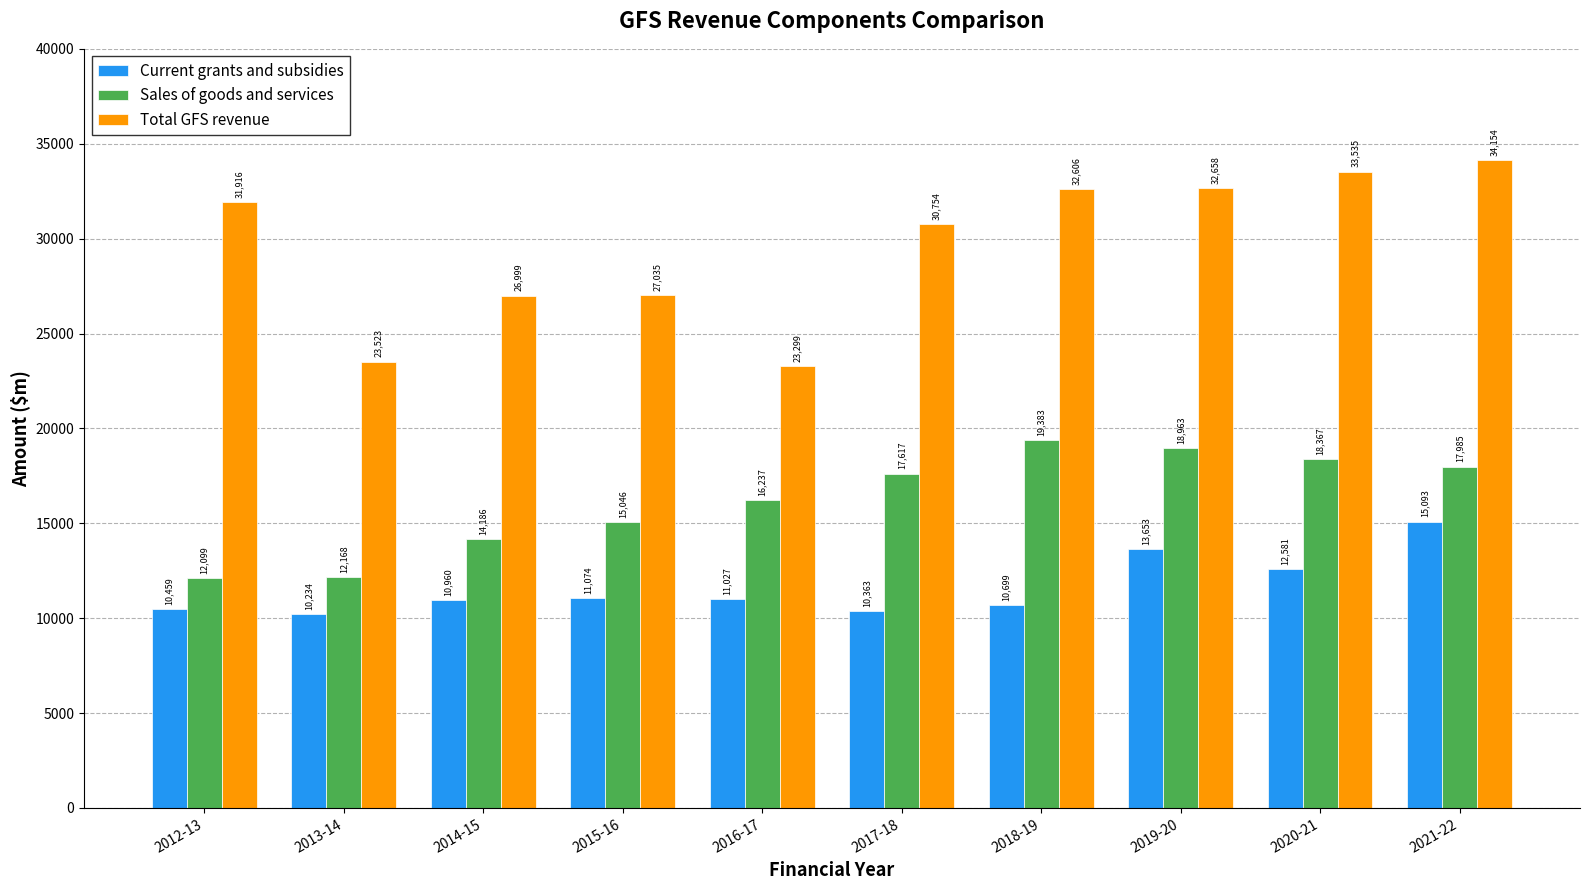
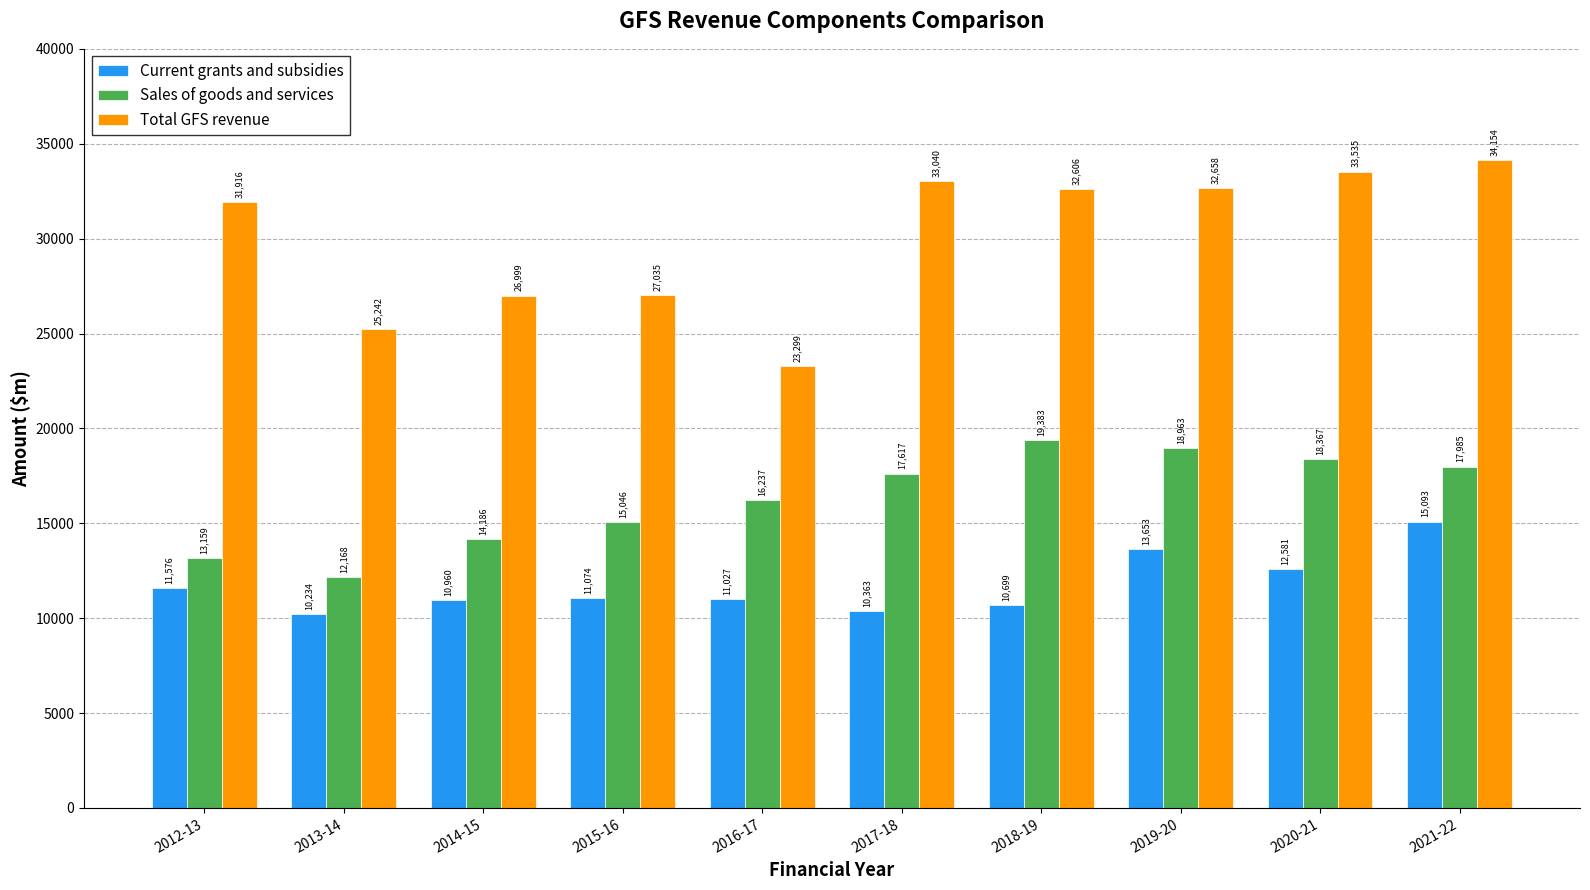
  {
    "Current grants and subsidies": {
-     "2012-13": "10,459",
+     "2012-13": "11,576",
      "2013-14": "10,234",
      "2014-15": "10,960",
      "2015-16": "11,074",
      "2016-17": "11,027",
      "2017-18": "10,363",
      "2018-19": "10,699",
      "2019-20": "13,653",
      "2020-21": "12,581",
      "2021-22": "15,093"
    },
    "Sales of goods and services": {
-     "2012-13": "12,099",
+     "2012-13": "13,159",
      "2013-14": "12,168",
      "2014-15": "14,186",
      "2015-16": "15,046",
      "2016-17": "16,237",
      "2017-18": "17,617",
      "2018-19": "19,383",
      "2019-20": "18,963",
      "2020-21": "18,367",
      "2021-22": "17,985"
    },
    "Total GFS revenue": {
      "2012-13": "31,916",
-     "2013-14": "23,523",
+     "2013-14": "25,242",
      "2014-15": "26,999",
      "2015-16": "27,035",
      "2016-17": "23,299",
-     "2017-18": "30,754",
+     "2017-18": "33,040",
      "2018-19": "32,606",
      "2019-20": "32,658",
      "2020-21": "33,535",
      "2021-22": "34,154"
    }
  }
